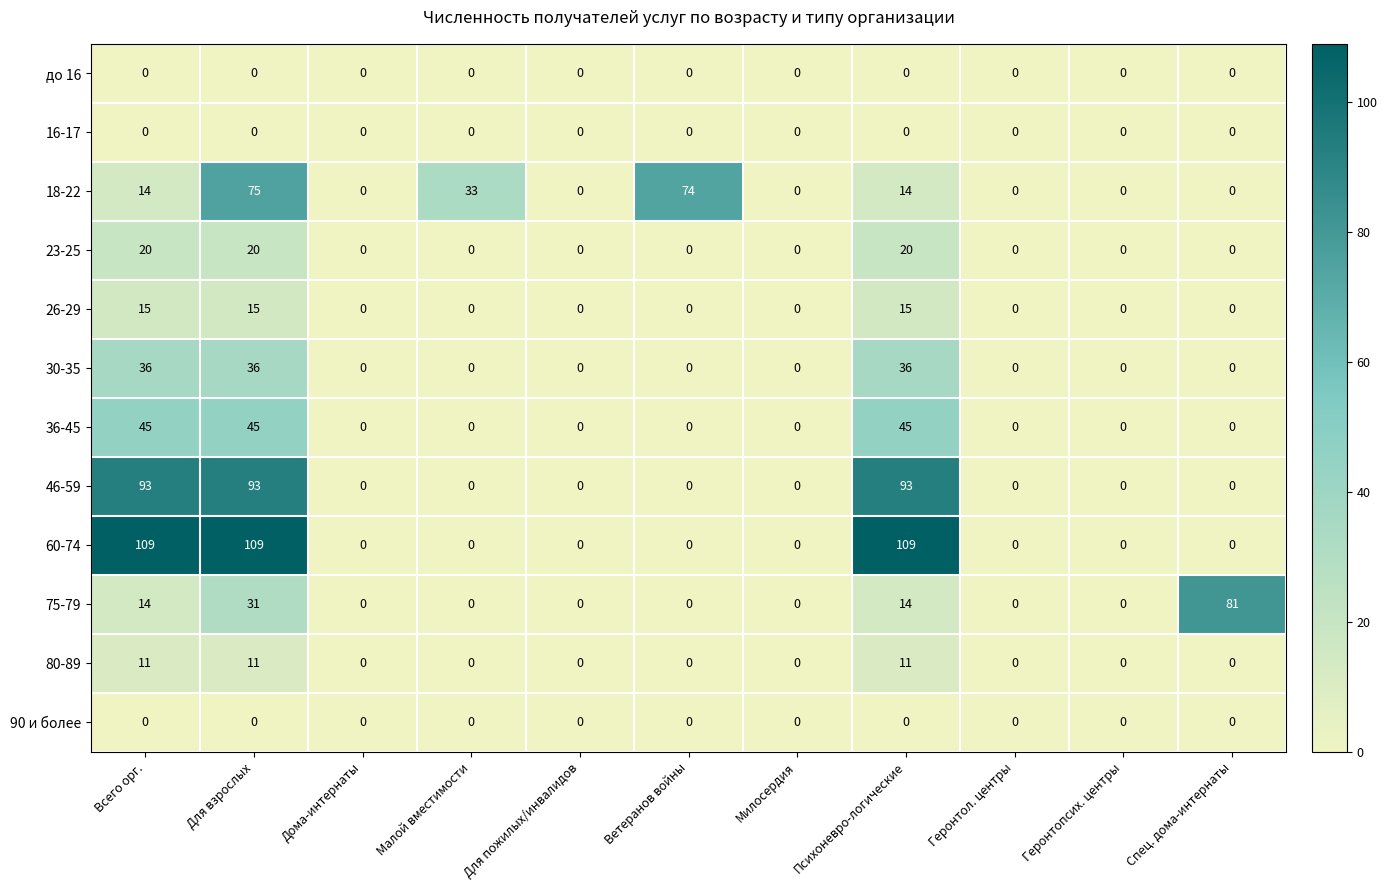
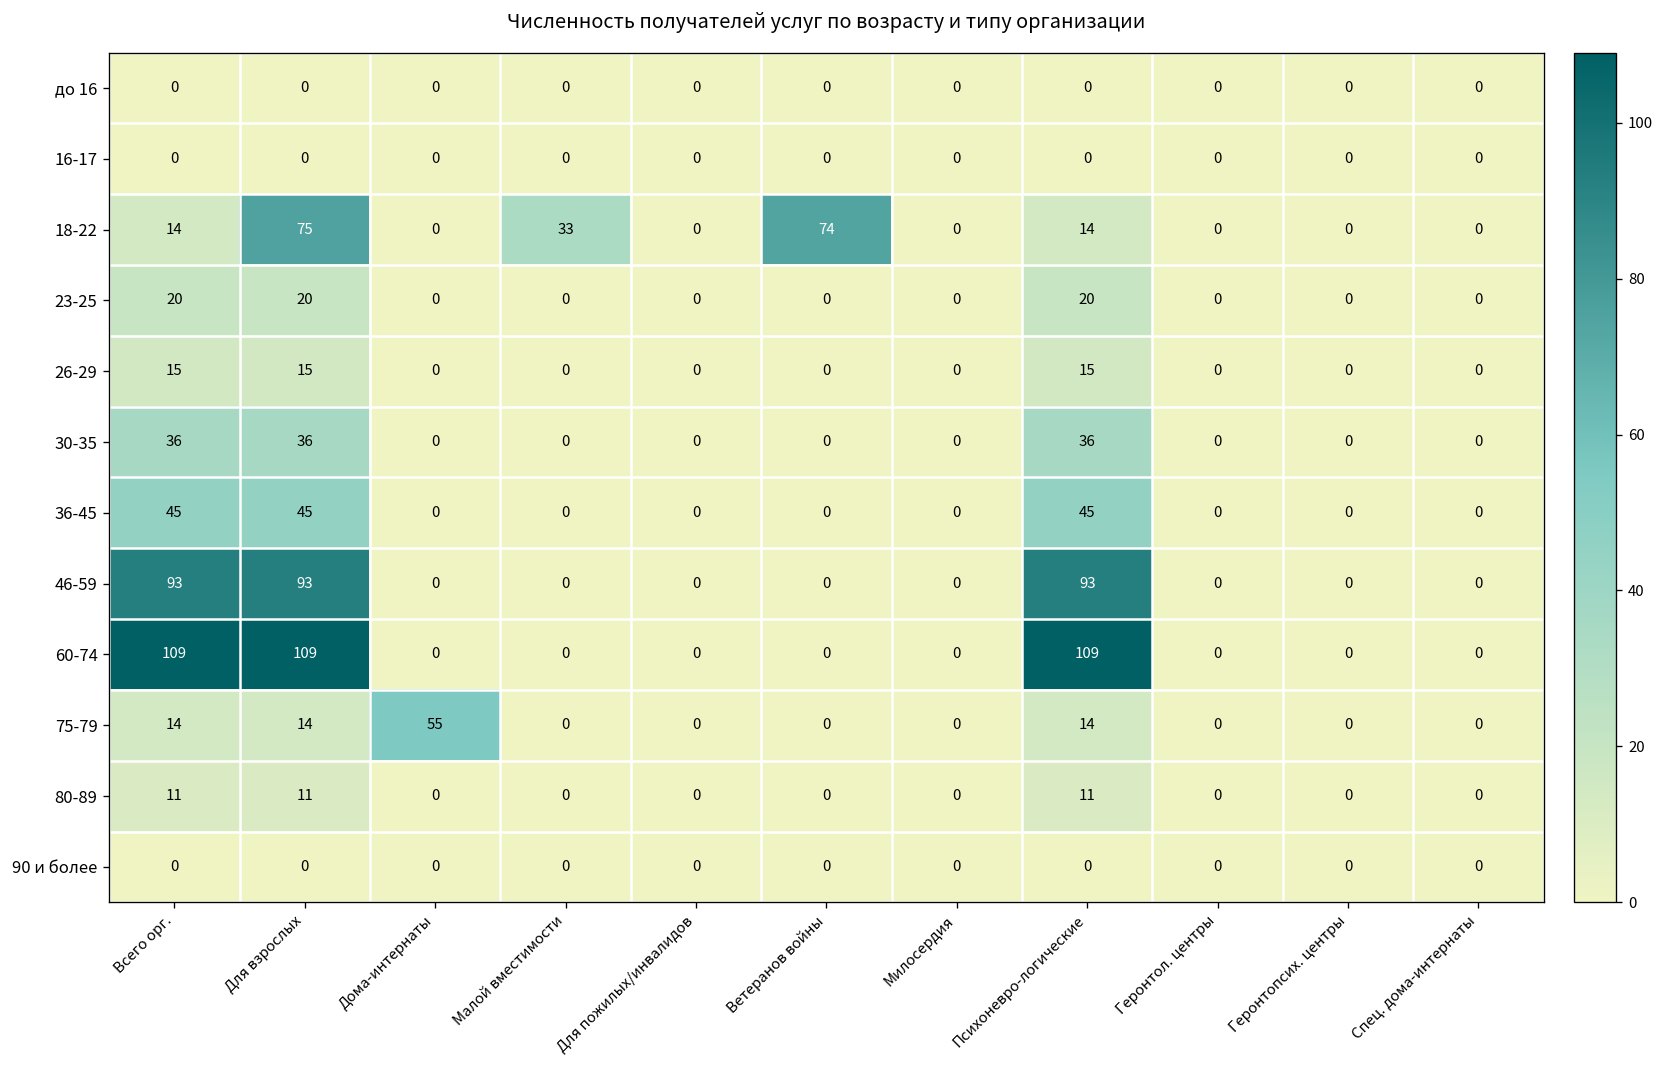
  {
    "до 16": {
      "Всего орг.": 0,
      "Для взрослых": 0,
      "Дома-интернаты": 0,
      "Малой вместимости": 0,
      "Для пожилых/инвалидов": 0,
      "Ветеранов войны": 0,
      "Милосердия": 0,
      "Психоневро-логические": 0,
      "Геронтол. центры": 0,
      "Геронтопсих. центры": 0,
      "Спец. дома-интернаты": 0
    },
    "16-17": {
      "Всего орг.": 0,
      "Для взрослых": 0,
      "Дома-интернаты": 0,
      "Малой вместимости": 0,
      "Для пожилых/инвалидов": 0,
      "Ветеранов войны": 0,
      "Милосердия": 0,
      "Психоневро-логические": 0,
      "Геронтол. центры": 0,
      "Геронтопсих. центры": 0,
      "Спец. дома-интернаты": 0
    },
    "18-22": {
      "Всего орг.": 14,
      "Для взрослых": 75,
      "Дома-интернаты": 0,
      "Малой вместимости": 33,
      "Для пожилых/инвалидов": 0,
      "Ветеранов войны": 74,
      "Милосердия": 0,
      "Психоневро-логические": 14,
      "Геронтол. центры": 0,
      "Геронтопсих. центры": 0,
      "Спец. дома-интернаты": 0
    },
    "23-25": {
      "Всего орг.": 20,
      "Для взрослых": 20,
      "Дома-интернаты": 0,
      "Малой вместимости": 0,
      "Для пожилых/инвалидов": 0,
      "Ветеранов войны": 0,
      "Милосердия": 0,
      "Психоневро-логические": 20,
      "Геронтол. центры": 0,
      "Геронтопсих. центры": 0,
      "Спец. дома-интернаты": 0
    },
    "26-29": {
      "Всего орг.": 15,
      "Для взрослых": 15,
      "Дома-интернаты": 0,
      "Малой вместимости": 0,
      "Для пожилых/инвалидов": 0,
      "Ветеранов войны": 0,
      "Милосердия": 0,
      "Психоневро-логические": 15,
      "Геронтол. центры": 0,
      "Геронтопсих. центры": 0,
      "Спец. дома-интернаты": 0
    },
    "30-35": {
      "Всего орг.": 36,
      "Для взрослых": 36,
      "Дома-интернаты": 0,
      "Малой вместимости": 0,
      "Для пожилых/инвалидов": 0,
      "Ветеранов войны": 0,
      "Милосердия": 0,
      "Психоневро-логические": 36,
      "Геронтол. центры": 0,
      "Геронтопсих. центры": 0,
      "Спец. дома-интернаты": 0
    },
    "36-45": {
      "Всего орг.": 45,
      "Для взрослых": 45,
      "Дома-интернаты": 0,
      "Малой вместимости": 0,
      "Для пожилых/инвалидов": 0,
      "Ветеранов войны": 0,
      "Милосердия": 0,
      "Психоневро-логические": 45,
      "Геронтол. центры": 0,
      "Геронтопсих. центры": 0,
      "Спец. дома-интернаты": 0
    },
    "46-59": {
      "Всего орг.": 93,
      "Для взрослых": 93,
      "Дома-интернаты": 0,
      "Малой вместимости": 0,
      "Для пожилых/инвалидов": 0,
      "Ветеранов войны": 0,
      "Милосердия": 0,
      "Психоневро-логические": 93,
      "Геронтол. центры": 0,
      "Геронтопсих. центры": 0,
      "Спец. дома-интернаты": 0
    },
    "60-74": {
      "Всего орг.": 109,
      "Для взрослых": 109,
      "Дома-интернаты": 0,
      "Малой вместимости": 0,
      "Для пожилых/инвалидов": 0,
      "Ветеранов войны": 0,
      "Милосердия": 0,
      "Психоневро-логические": 109,
      "Геронтол. центры": 0,
      "Геронтопсих. центры": 0,
      "Спец. дома-интернаты": 0
    },
    "75-79": {
      "Всего орг.": 14,
-     "Для взрослых": 31,
-     "Дома-интернаты": 0,
+     "Для взрослых": 14,
+     "Дома-интернаты": 55,
      "Малой вместимости": 0,
      "Для пожилых/инвалидов": 0,
      "Ветеранов войны": 0,
      "Милосердия": 0,
      "Психоневро-логические": 14,
      "Геронтол. центры": 0,
      "Геронтопсих. центры": 0,
-     "Спец. дома-интернаты": 81
+     "Спец. дома-интернаты": 0
    },
    "80-89": {
      "Всего орг.": 11,
      "Для взрослых": 11,
      "Дома-интернаты": 0,
      "Малой вместимости": 0,
      "Для пожилых/инвалидов": 0,
      "Ветеранов войны": 0,
      "Милосердия": 0,
      "Психоневро-логические": 11,
      "Геронтол. центры": 0,
      "Геронтопсих. центры": 0,
      "Спец. дома-интернаты": 0
    },
    "90 и более": {
      "Всего орг.": 0,
      "Для взрослых": 0,
      "Дома-интернаты": 0,
      "Малой вместимости": 0,
      "Для пожилых/инвалидов": 0,
      "Ветеранов войны": 0,
      "Милосердия": 0,
      "Психоневро-логические": 0,
      "Геронтол. центры": 0,
      "Геронтопсих. центры": 0,
      "Спец. дома-интернаты": 0
    }
  }
